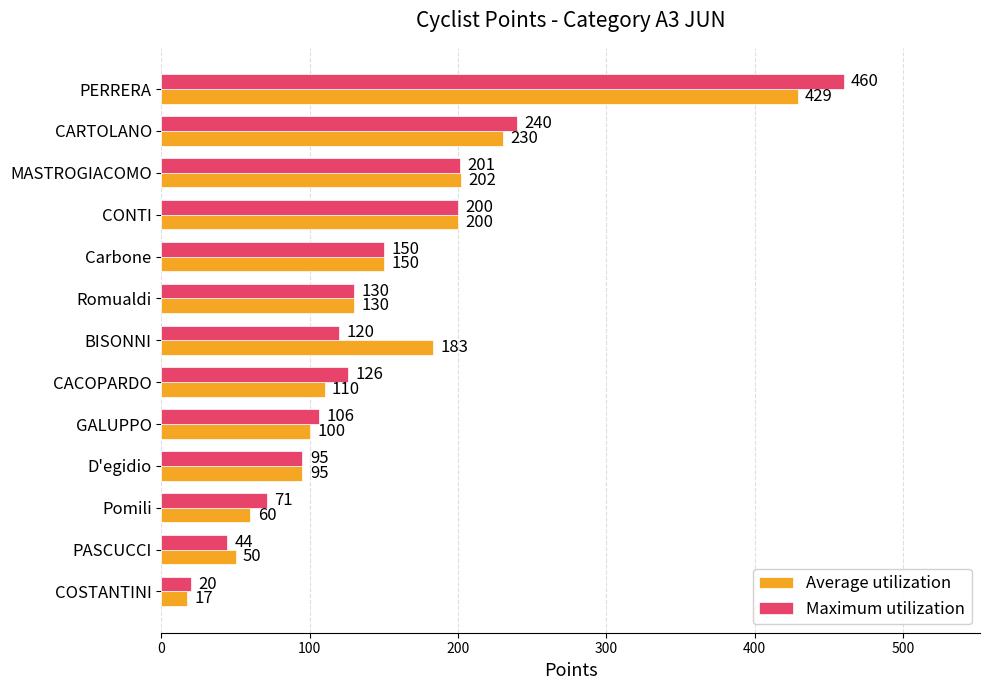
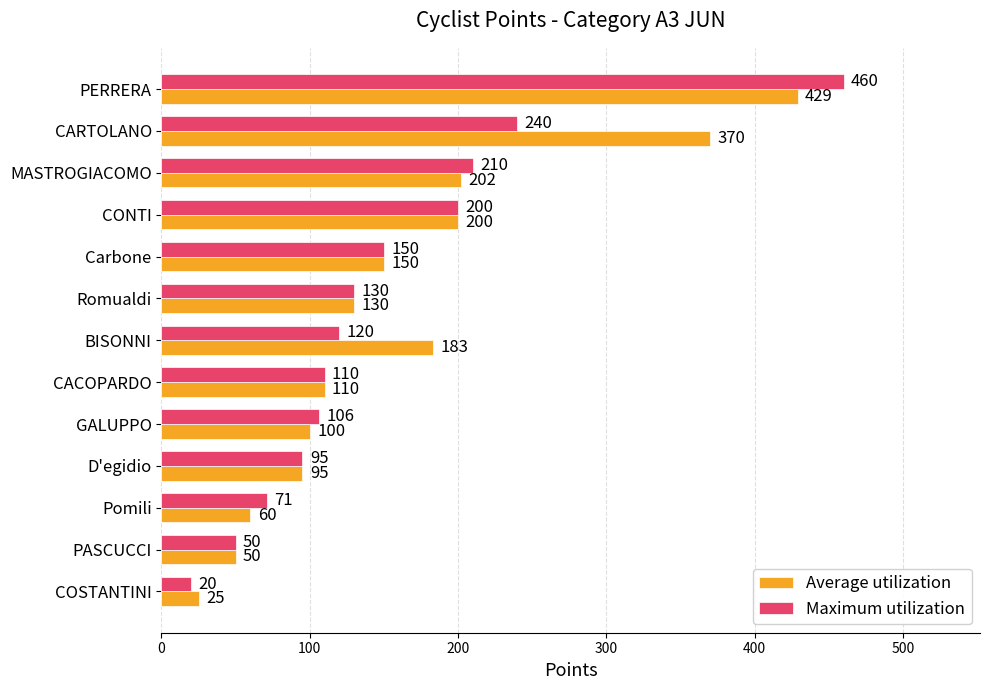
  {
    "Average utilization": {
      "PERRERA": 429,
-     "CARTOLANO": 230,
+     "CARTOLANO": 370,
      "MASTROGIACOMO": 202,
      "CONTI": 200,
      "Carbone": 150,
      "Romualdi": 130,
      "BISONNI": 183,
      "CACOPARDO": 110,
      "GALUPPO": 100,
      "D'egidio": 95,
      "Pomili": 60,
      "PASCUCCI": 50,
-     "COSTANTINI": 17
+     "COSTANTINI": 25
    },
    "Maximum utilization": {
      "PERRERA": 460,
      "CARTOLANO": 240,
-     "MASTROGIACOMO": 201,
+     "MASTROGIACOMO": 210,
      "CONTI": 200,
      "Carbone": 150,
      "Romualdi": 130,
      "BISONNI": 120,
-     "CACOPARDO": 126,
+     "CACOPARDO": 110,
      "GALUPPO": 106,
      "D'egidio": 95,
      "Pomili": 71,
-     "PASCUCCI": 44,
+     "PASCUCCI": 50,
      "COSTANTINI": 20
    }
  }
